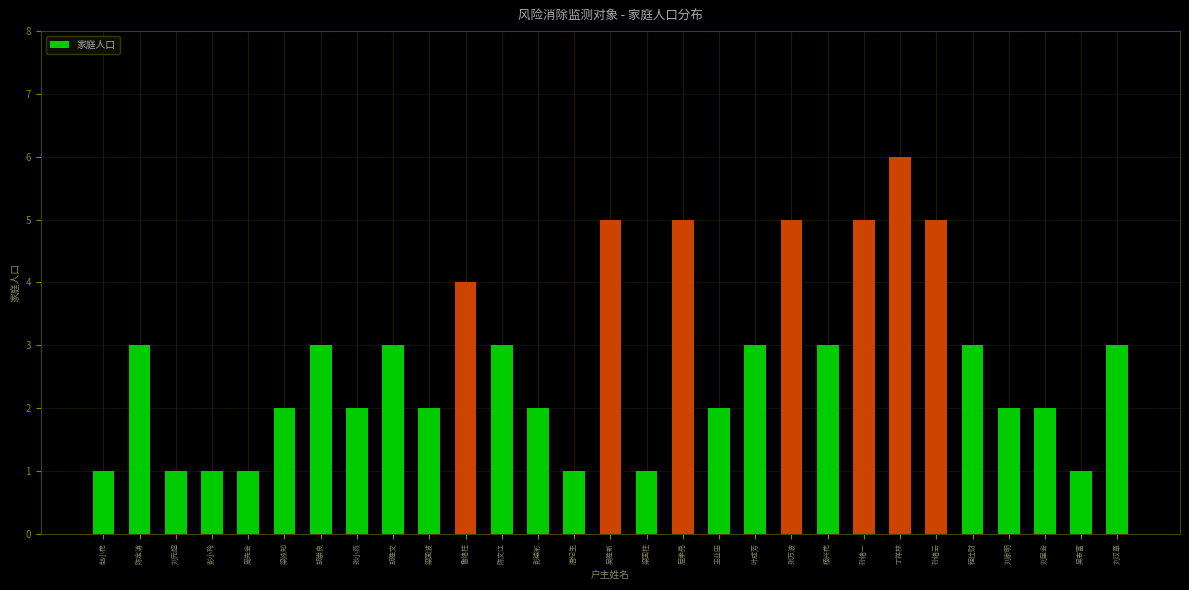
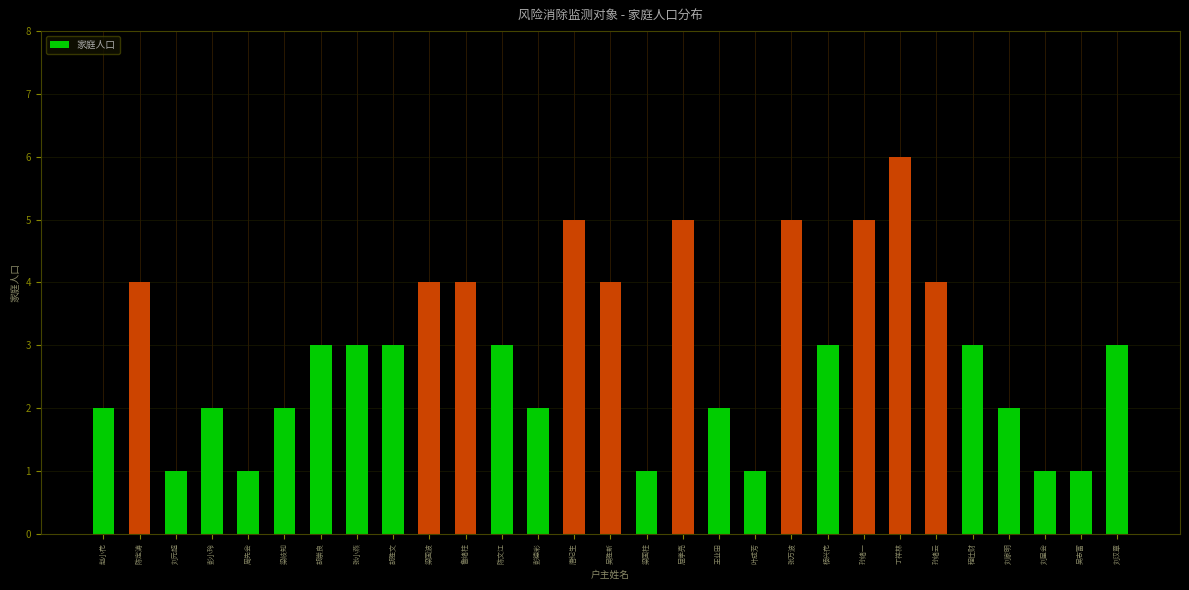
  {
-   "赵小花": 1,
-   "陈定涛": 3,
+   "赵小花": 2,
+   "陈定涛": 4,
    "刘元超": 1,
-   "彭小玲": 1,
+   "彭小玲": 2,
    "周先会": 1,
    "梁岐知": 2,
    "胡崇良": 3,
-   "张小燕": 2,
+   "张小燕": 3,
    "胡胜文": 3,
-   "梁国波": 2,
+   "梁国波": 4,
    "鲁绪柱": 4,
    "陈文江": 3,
    "彭德彩": 2,
-   "唐纪生": 1,
-   "吴胜新": 5,
+   "唐纪生": 5,
+   "吴胜新": 4,
    "梁国柱": 1,
    "屈孝亮": 5,
    "王业田": 2,
-   "叶成芳": 3,
+   "叶成芳": 1,
    "张万波": 5,
    "杨兴花": 3,
    "孙绪一": 5,
    "丁祥林": 6,
-   "孙绪云": 5,
+   "孙绪云": 4,
    "程仕财": 3,
    "刘家明": 2,
-   "刘呈会": 2,
+   "刘呈会": 1,
    "吴志富": 1,
    "刘汉章": 3
  }
